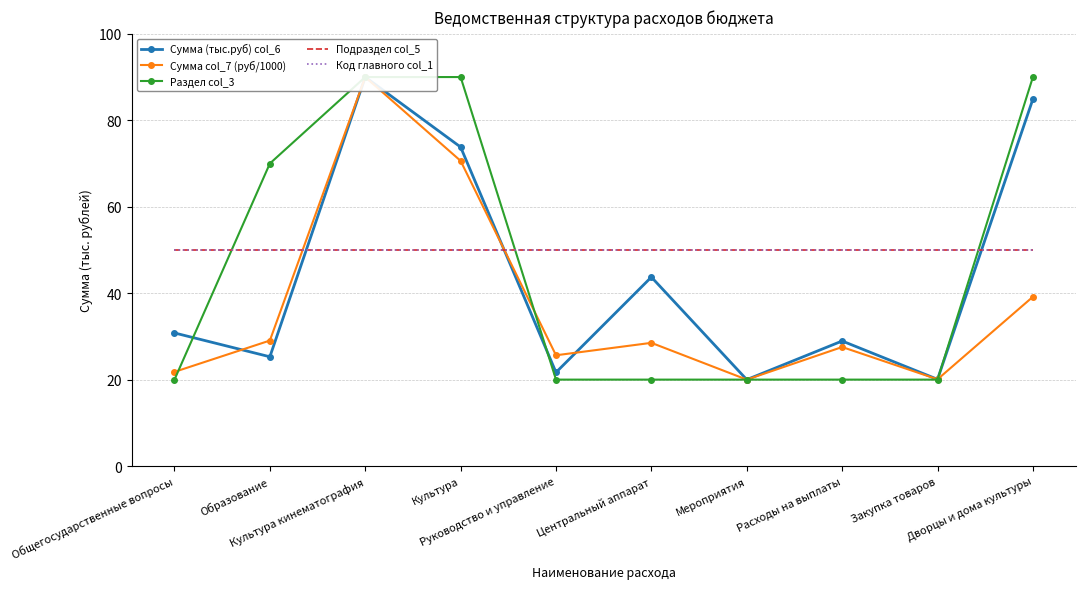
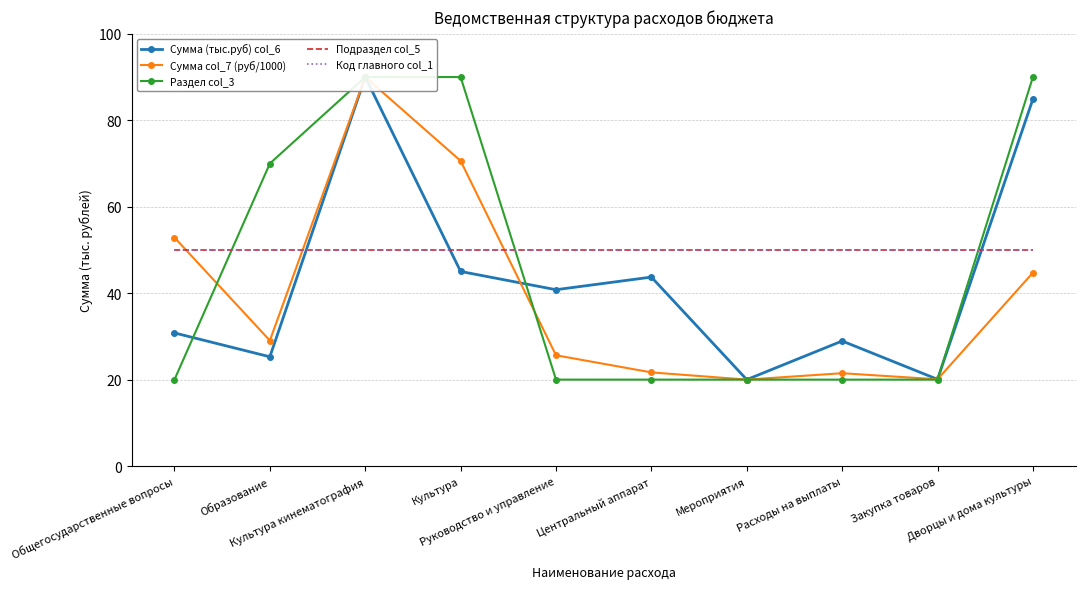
  {
    "Сумма (тыс.руб) col_6": {
      "Общегосударственные вопросы": 31,
      "Образование": 25,
-     "Культура": 74,
-     "Руководство и управление": 22,
+     "Культура": 45,
+     "Руководство и управление": 41,
      "Центральный аппарат": 44,
      "Расходы на выплаты": 29,
      "Дворцы и дома культуры": 85
    },
    "Сумма col_7 (руб/1000)": {
-     "Общегосударственные вопросы": 22,
+     "Общегосударственные вопросы": 53,
      "Образование": 29,
      "Культура": 71,
      "Руководство и управление": 26,
-     "Центральный аппарат": 29,
-     "Расходы на выплаты": 28,
-     "Дворцы и дома культуры": 39
+     "Центральный аппарат": 22,
+     "Расходы на выплаты": 21,
+     "Дворцы и дома культуры": 45
    },
    "Раздел col_3": {
      "Общегосударственные вопросы": 20,
      "Образование": 70,
      "Культура": 90,
      "Руководство и управление": 20,
      "Центральный аппарат": 20,
      "Расходы на выплаты": 20,
      "Дворцы и дома культуры": 90
    },
    "Код главного col_1": {
      "Общегосударственные вопросы": 50,
      "Образование": 50,
      "Культура кинематография": 50,
      "Культура": 50,
      "Руководство и управление": 50,
      "Центральный аппарат": 50,
      "Мероприятия": 50,
      "Расходы на выплаты": 50,
      "Закупка товаров": 50,
      "Дворцы и дома культуры": 50
    }
  }
